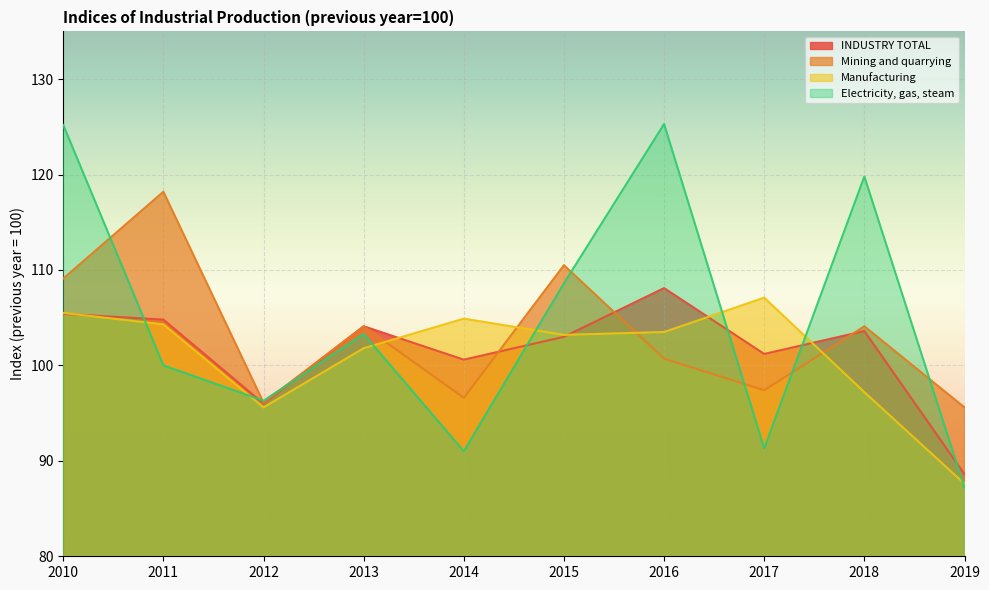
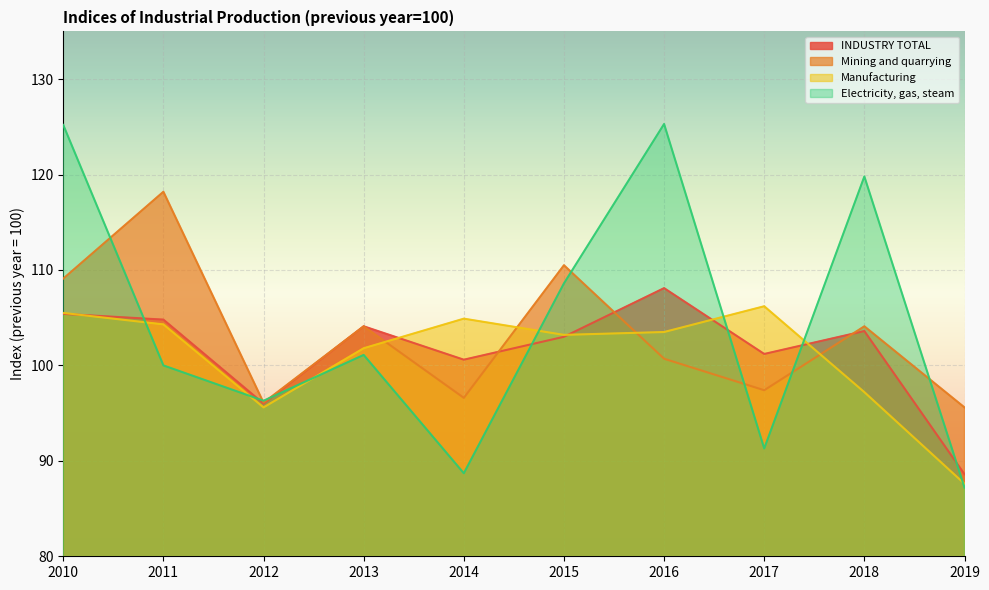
  {
    "Manufacturing": {
      "2011": 104,
      "2012": 96,
      "2013": 102,
      "2014": 105,
      "2016": 104,
-     "2017": 107,
+     "2017": 106,
      "2018": 97,
      "2019": 88
    },
    "Electricity, gas, steam": {
      "2010": 125,
      "2011": 100,
-     "2013": 103,
-     "2014": 91,
+     "2013": 101,
+     "2014": 89,
      "2015": 109,
      "2016": 125,
      "2017": 91,
      "2018": 120,
      "2019": 87
    }
  }
